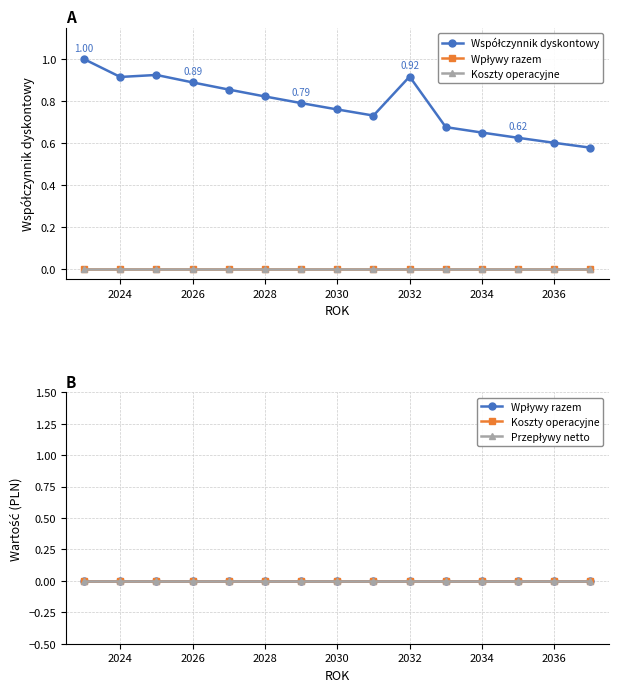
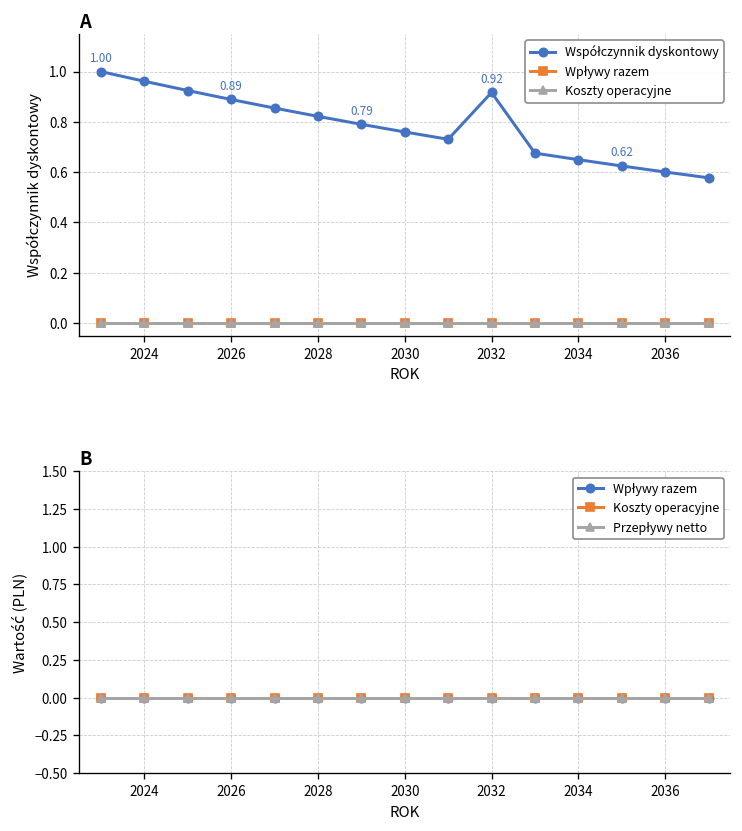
  {
    "A": {
      "Współczynnik dyskontowy": {
-       "2024": 0.92,
+       "2024": 0.96,
        "2028": 0.82,
        "2030": 0.76,
        "2034": 0.65,
        "2036": 0.60
      }
    },
    "B": {
      "2024": 0.00,
      "2026": 0.00,
      "2028": 0.00,
      "2030": 0.00,
      "2032": 0.00,
      "2034": 0.00,
      "2036": 0.00
    }
  }
